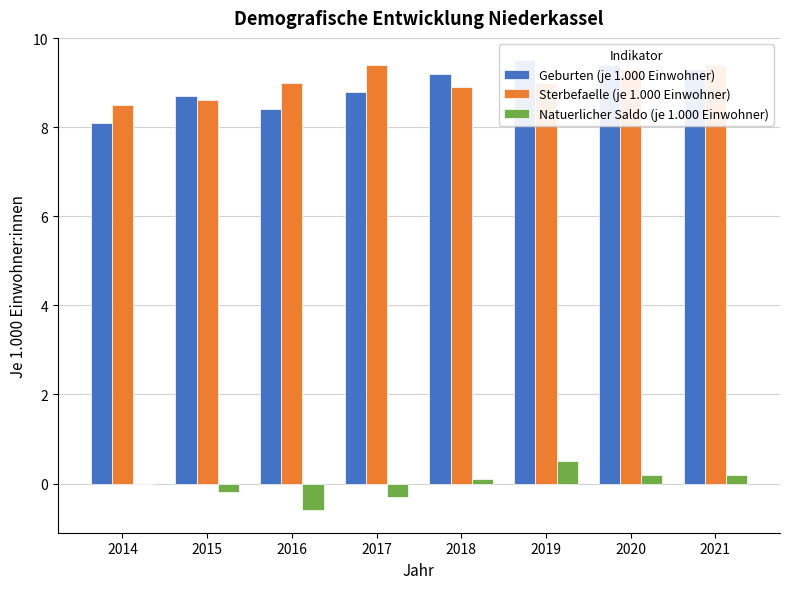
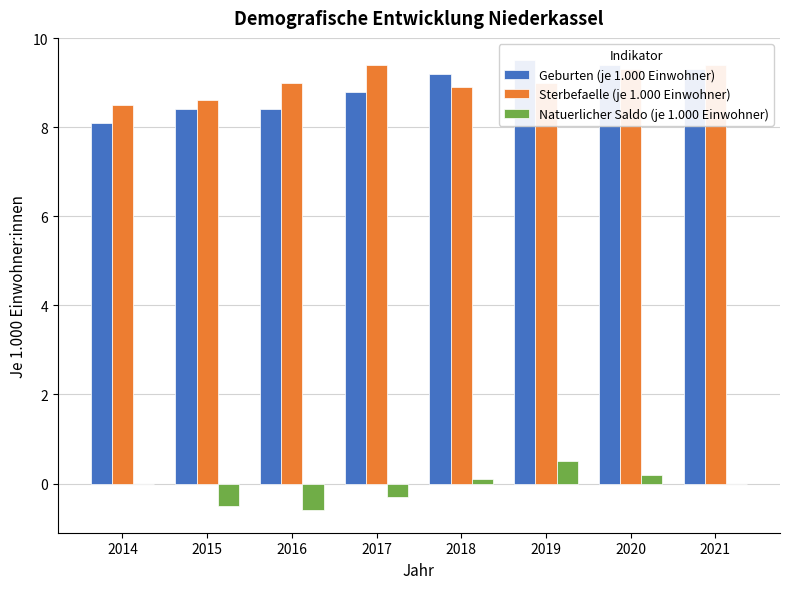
  {
    "Geburten (je 1.000 Einwohner)": {
      "2014": 8.1,
-     "2015": 8.7,
+     "2015": 8.4,
      "2016": 8.4,
      "2017": 8.8,
      "2018": 9.2
    },
    "Sterbefaelle (je 1.000 Einwohner)": {
      "2014": 8.5,
      "2015": 8.6,
      "2016": 9.0,
      "2017": 9.4,
      "2018": 8.9
    },
    "Natuerlicher Saldo (je 1.000 Einwohner)": {
      "2014": 0.0,
-     "2015": -0.2,
+     "2015": -0.5,
      "2016": -0.6,
      "2017": -0.3,
      "2018": 0.1,
      "2019": 0.5,
      "2020": 0.2,
-     "2021": 0.2
+     "2021": 0.0
    }
  }
